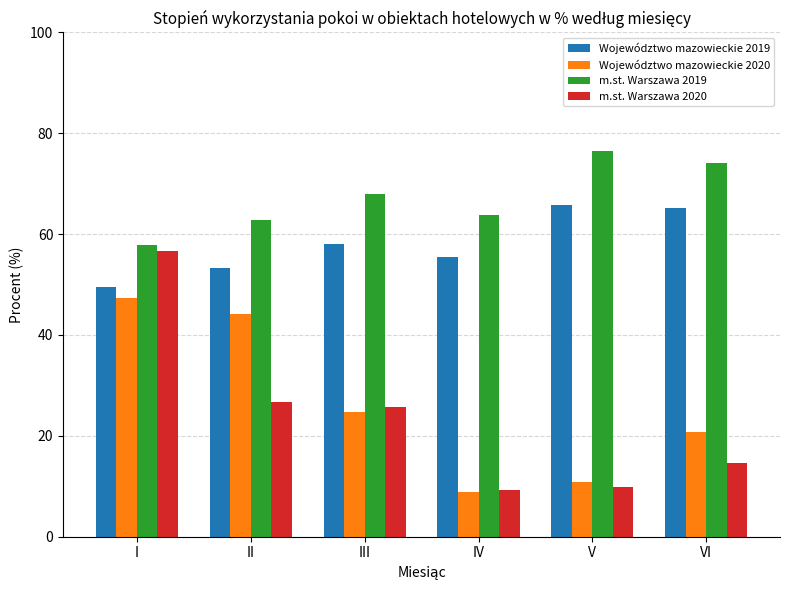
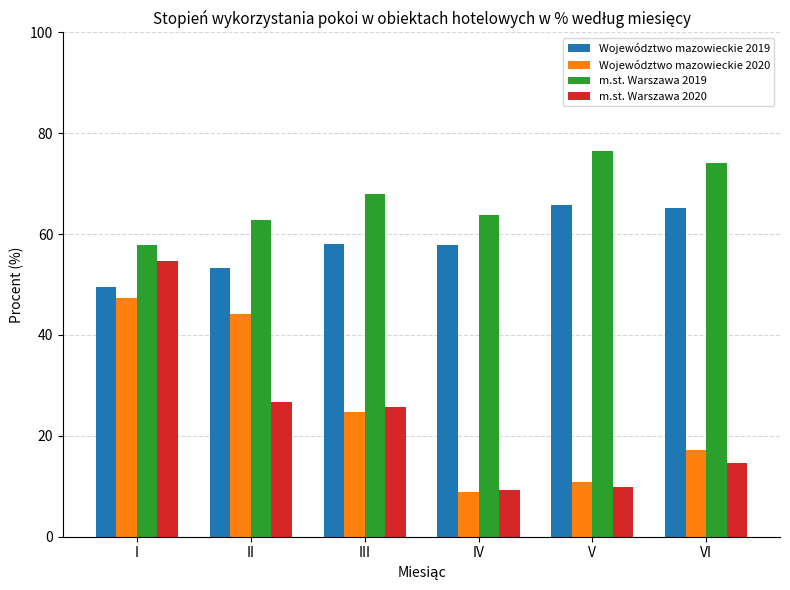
  {
    "Województwo mazowieckie 2019": {
      "I": 50,
      "II": 53,
      "III": 58,
-     "IV": 55,
+     "IV": 58,
      "V": 66,
      "VI": 65
    },
    "Województwo mazowieckie 2020": {
      "I": 47,
      "II": 44,
      "III": 25,
      "IV": 9,
      "V": 11,
-     "VI": 21
+     "VI": 17
    },
    "m.st. Warszawa 2019": {
      "I": 58,
      "II": 63,
      "III": 68,
      "IV": 64,
      "V": 77,
      "VI": 74
    },
    "m.st. Warszawa 2020": {
-     "I": 57,
+     "I": 55,
      "II": 27,
      "III": 26,
      "IV": 9,
      "V": 10,
      "VI": 15
    }
  }
